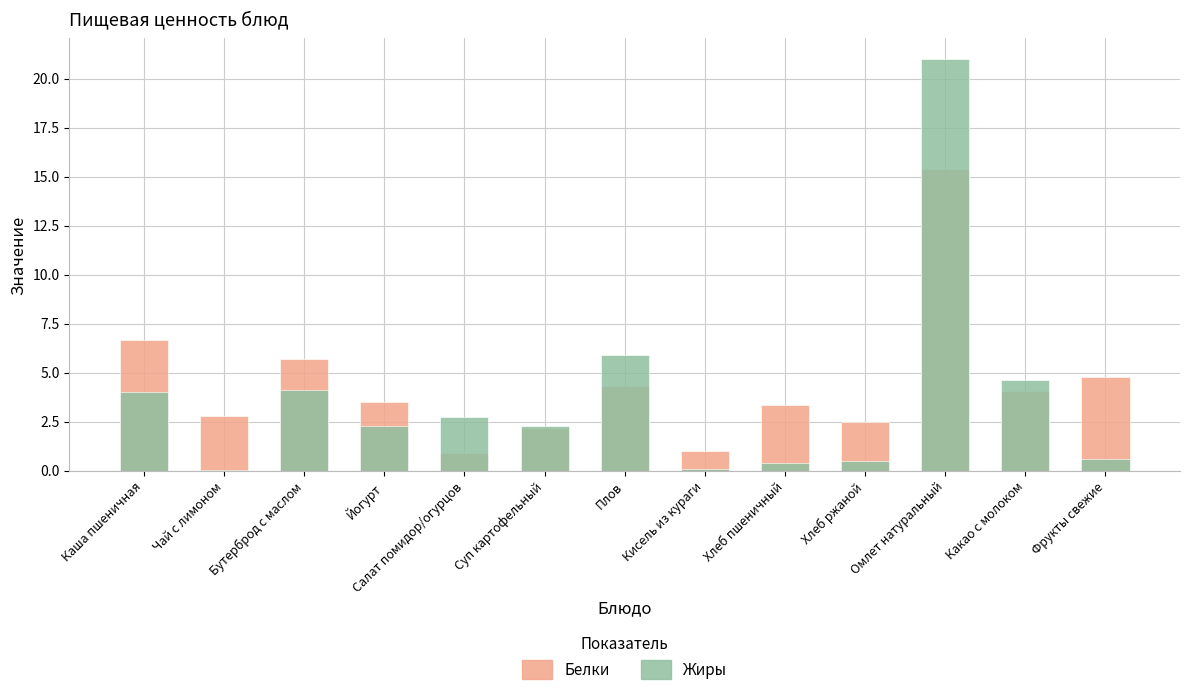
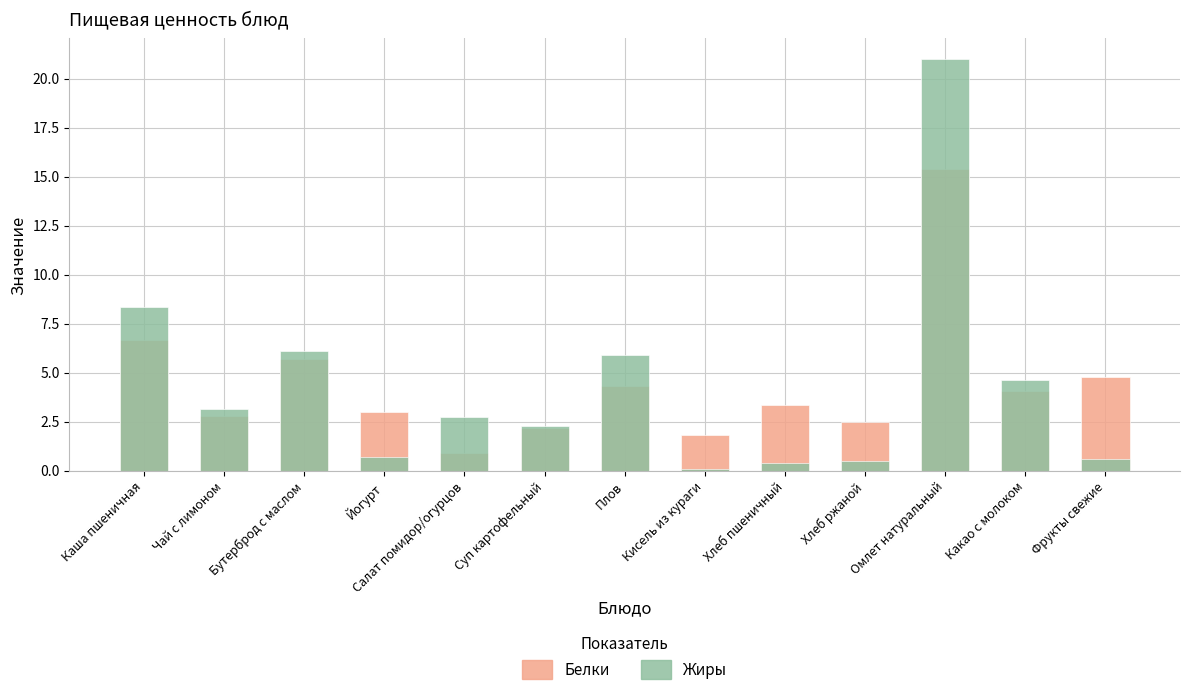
  {
    "Белки": {
-     "Йогурт": 3.5,
-     "Кисель из кураги": 1.0,
+     "Йогурт": 3.0,
+     "Кисель из кураги": 1.8,
      "Хлеб пшеничный": 3.4,
      "Хлеб ржаной": 2.5,
      "Фрукты свежие": 4.8
    },
    "Жиры": {
-     "Каша пшеничная": 4.0,
-     "Чай с лимоном": 0.0,
-     "Бутерброд с маслом": 4.1,
-     "Йогурт": 2.3,
+     "Каша пшеничная": 8.4,
+     "Чай с лимоном": 3.2,
+     "Бутерброд с маслом": 6.1,
+     "Йогурт": 0.7,
      "Салат помидор/огурцов": 2.7,
      "Суп картофельный": 2.3,
      "Плов": 5.9,
      "Омлет натуральный": 21.0,
      "Какао с молоком": 4.6
    }
  }
